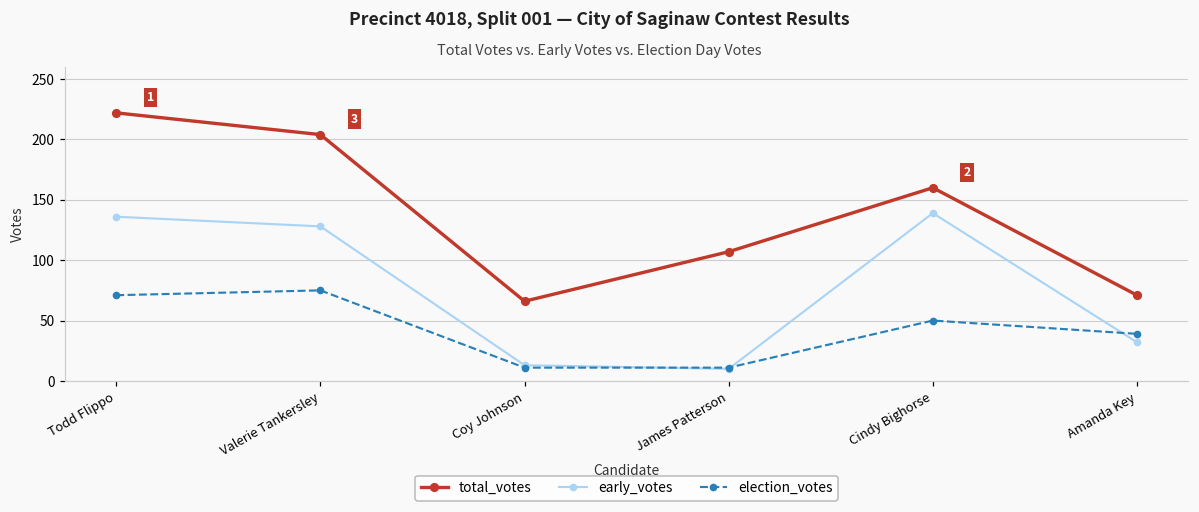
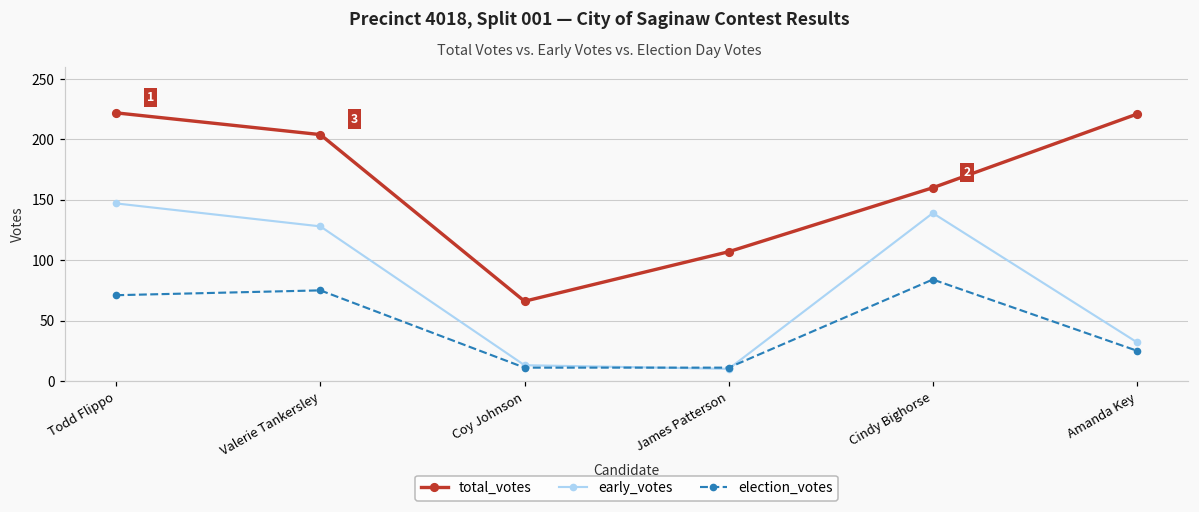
  {
    "total_votes": {
      "Todd Flippo": 222,
      "Valerie Tankersley": 204,
      "Coy Johnson": 66,
      "James Patterson": 107,
      "Cindy Bighorse": 160,
-     "Amanda Key": 71
+     "Amanda Key": 221
    },
    "early_votes": {
-     "Todd Flippo": 136,
+     "Todd Flippo": 147,
      "Valerie Tankersley": 128,
      "Cindy Bighorse": 139,
      "Amanda Key": 32
    },
    "election_votes": {
      "Todd Flippo": 71,
      "Valerie Tankersley": 75,
-     "Cindy Bighorse": 50,
-     "Amanda Key": 39
+     "Cindy Bighorse": 84,
+     "Amanda Key": 25
    }
  }
